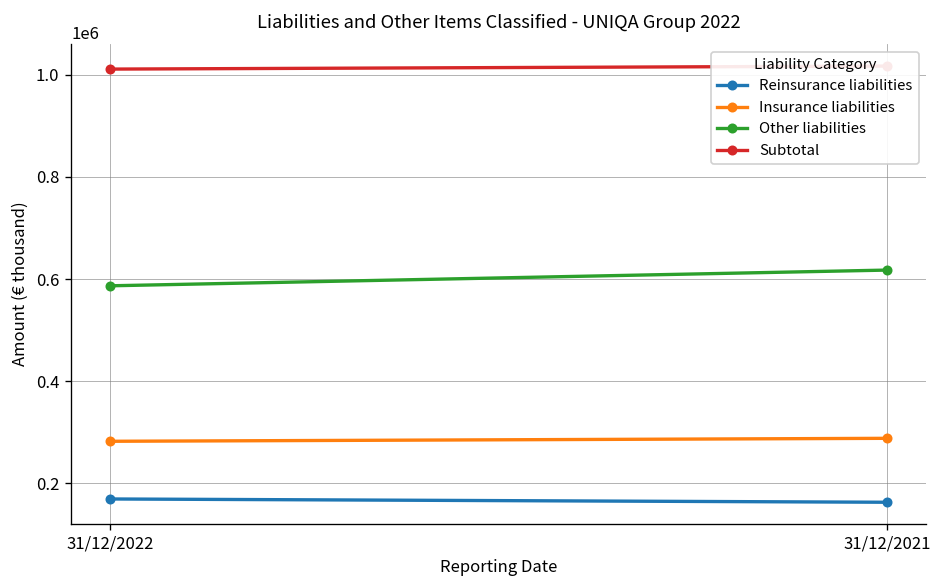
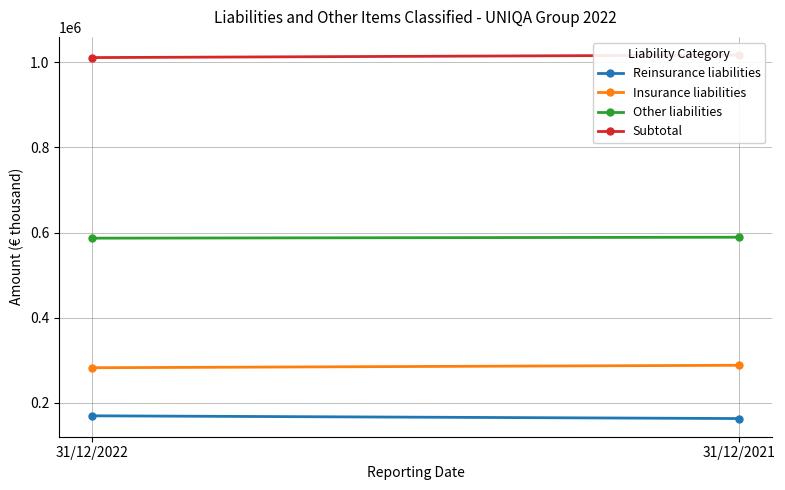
  {
    "Reinsurance liabilities": {
      "31/12/2022": 170000,
      "31/12/2021": 160000
    },
    "Insurance liabilities": {
      "31/12/2022": 280000,
      "31/12/2021": 290000
    },
    "Other liabilities": {
      "31/12/2022": 590000,
-     "31/12/2021": 620000
+     "31/12/2021": 590000
    },
    "Subtotal": {
      "31/12/2022": 1010000
    }
  }
